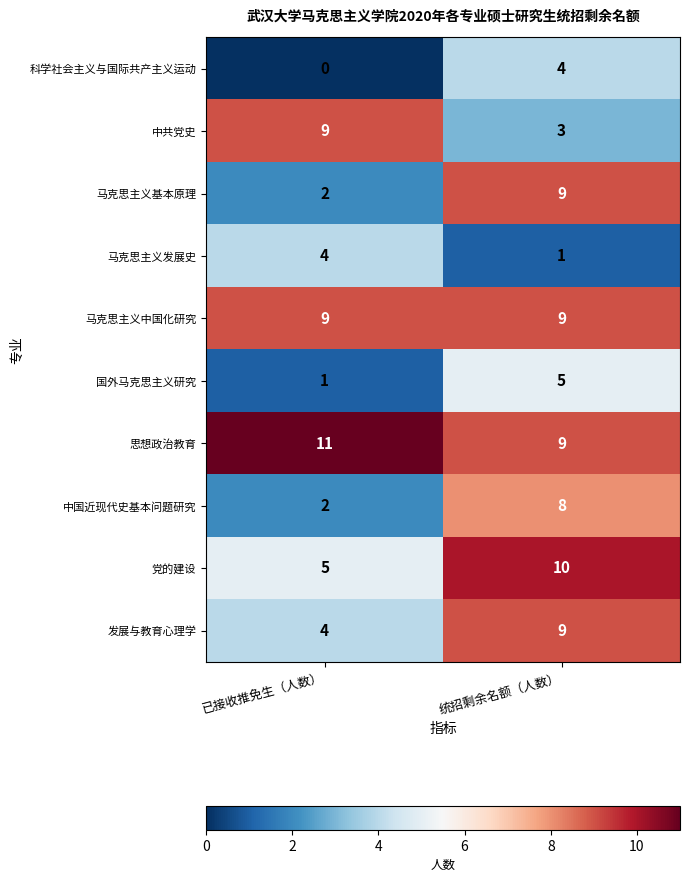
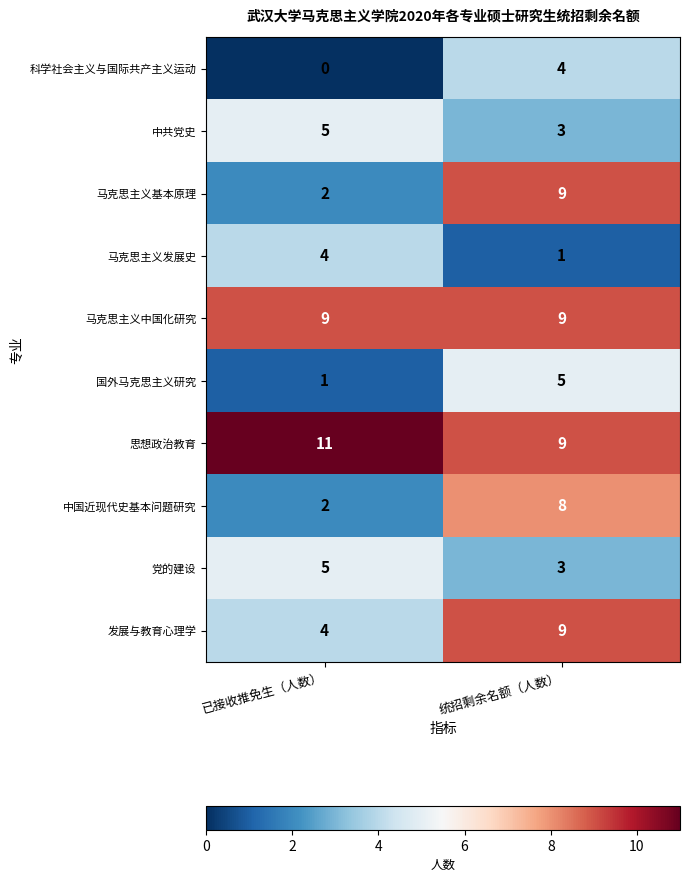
  {
    "科学社会主义与国际共产主义运动": {
      "已接收推免生（人数）": 0,
      "统招剩余名额（人数）": 4
    },
    "中共党史": {
-     "已接收推免生（人数）": 9,
+     "已接收推免生（人数）": 5,
      "统招剩余名额（人数）": 3
    },
    "马克思主义基本原理": {
      "已接收推免生（人数）": 2,
      "统招剩余名额（人数）": 9
    },
    "马克思主义发展史": {
      "已接收推免生（人数）": 4,
      "统招剩余名额（人数）": 1
    },
    "马克思主义中国化研究": {
      "已接收推免生（人数）": 9,
      "统招剩余名额（人数）": 9
    },
    "国外马克思主义研究": {
      "已接收推免生（人数）": 1,
      "统招剩余名额（人数）": 5
    },
    "思想政治教育": {
      "已接收推免生（人数）": 11,
      "统招剩余名额（人数）": 9
    },
    "中国近现代史基本问题研究": {
      "已接收推免生（人数）": 2,
      "统招剩余名额（人数）": 8
    },
    "党的建设": {
      "已接收推免生（人数）": 5,
-     "统招剩余名额（人数）": 10
+     "统招剩余名额（人数）": 3
    },
    "发展与教育心理学": {
      "已接收推免生（人数）": 4,
      "统招剩余名额（人数）": 9
    }
  }
